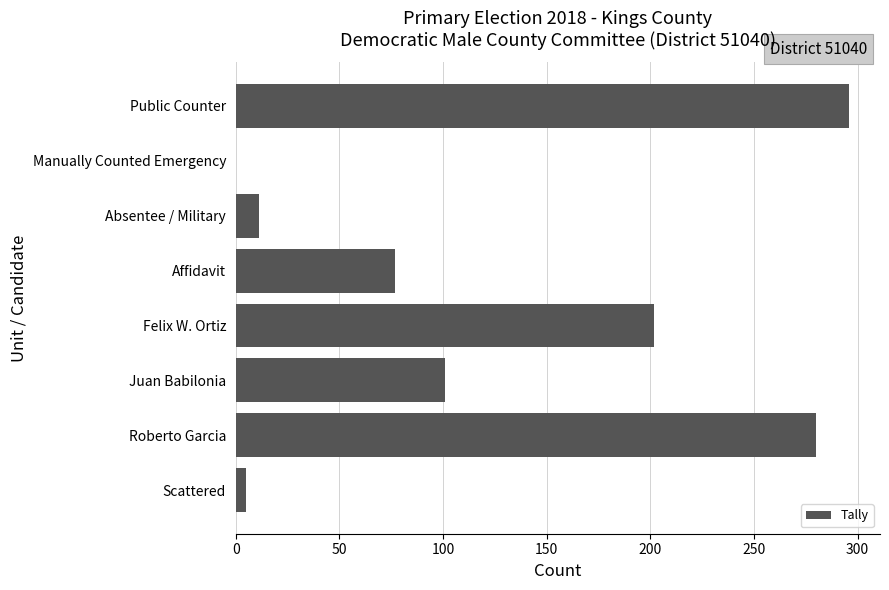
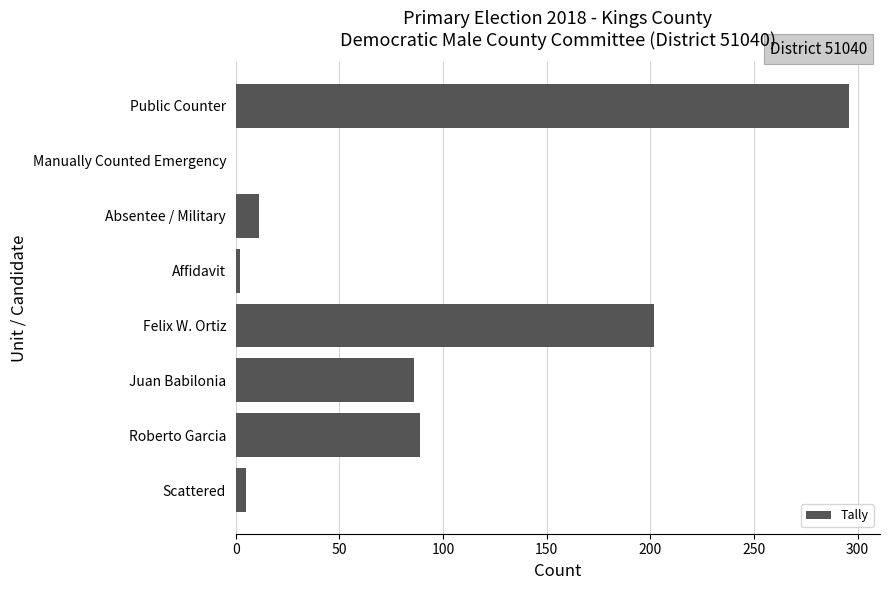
  {
    "Public Counter": 296,
    "Manually Counted Emergency": 0,
    "Absentee / Military": 11,
-   "Affidavit": 77,
+   "Affidavit": 2,
    "Felix W. Ortiz": 202,
-   "Juan Babilonia": 101,
-   "Roberto Garcia": 280,
+   "Juan Babilonia": 86,
+   "Roberto Garcia": 89,
    "Scattered": 5
  }
